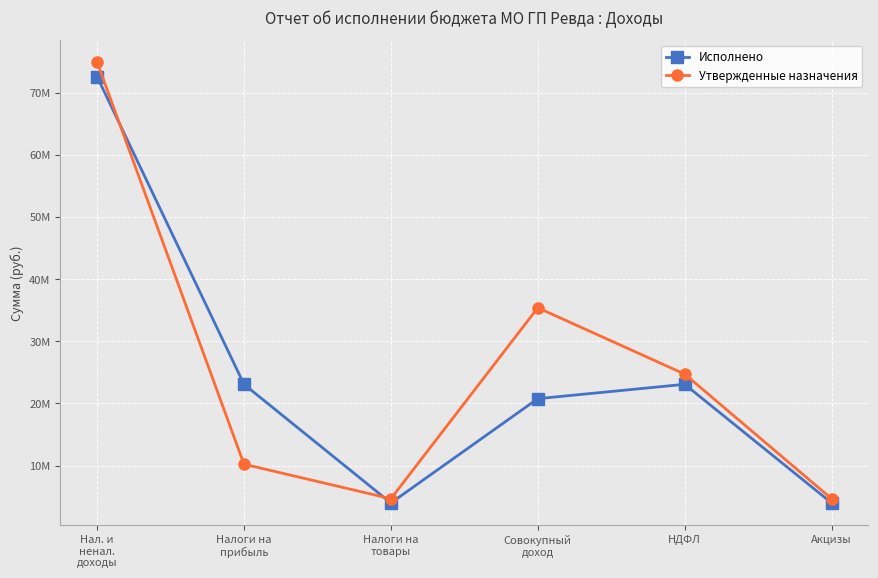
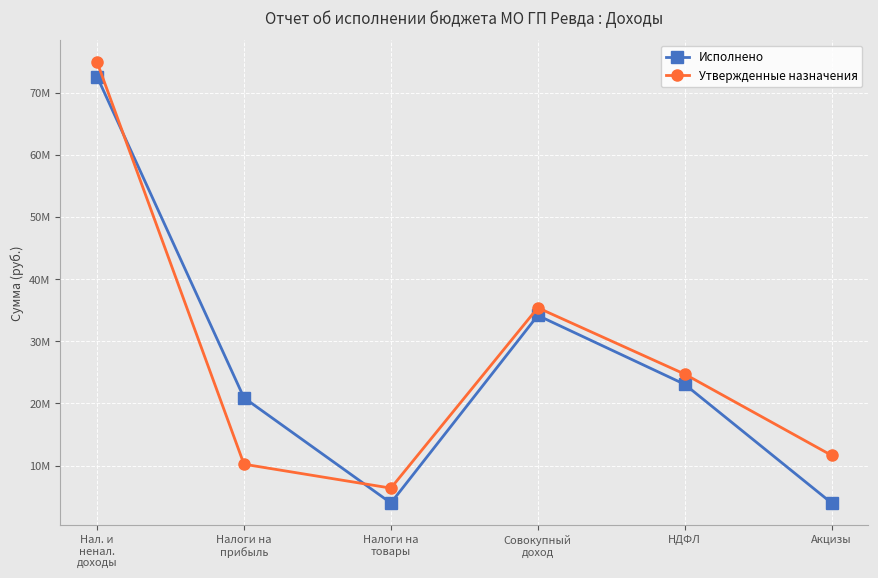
  {
    "Исполнено": {
      "Нал. и ненал. доходы": 73000000,
-     "Налоги на прибыль": 23000000,
+     "Налоги на прибыль": 21000000,
      "Налоги на товары": 4000000,
-     "Совокупный доход": 21000000,
+     "Совокупный доход": 34000000,
      "НДФЛ": 23000000,
      "Акцизы": 4000000
    },
    "Утвержденные назначения": {
      "Нал. и ненал. доходы": 75000000,
      "Налоги на прибыль": 10000000,
-     "Налоги на товары": 5000000,
+     "Налоги на товары": 6000000,
      "Совокупный доход": 35000000,
      "НДФЛ": 25000000,
-     "Акцизы": 5000000
+     "Акцизы": 12000000
    }
  }
